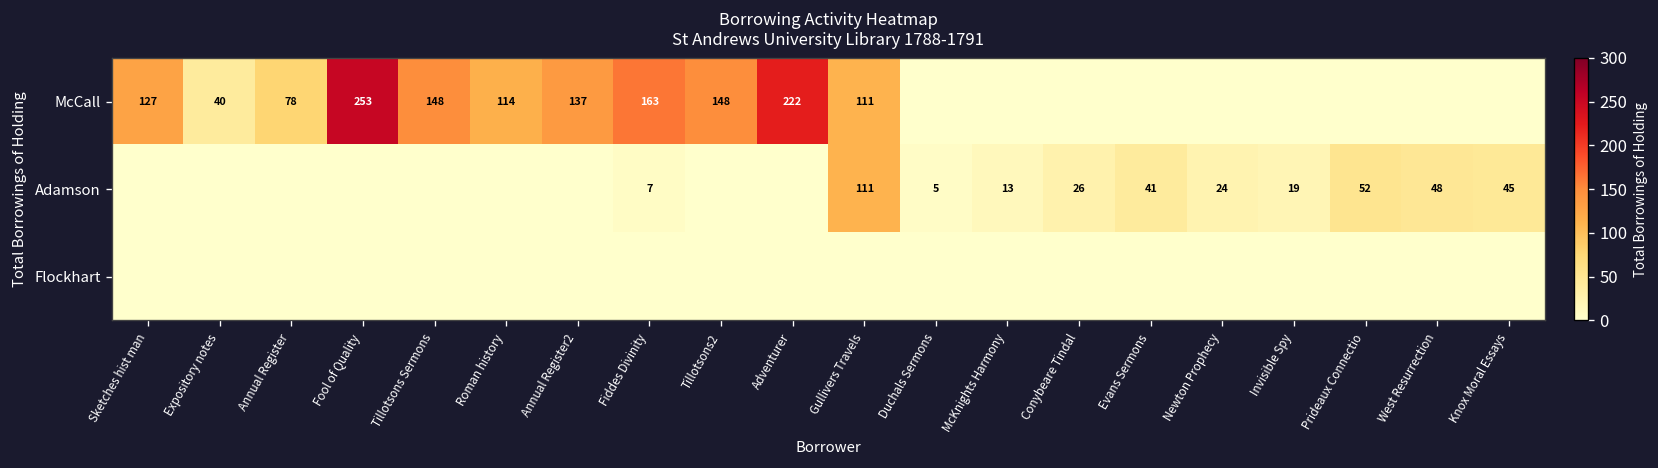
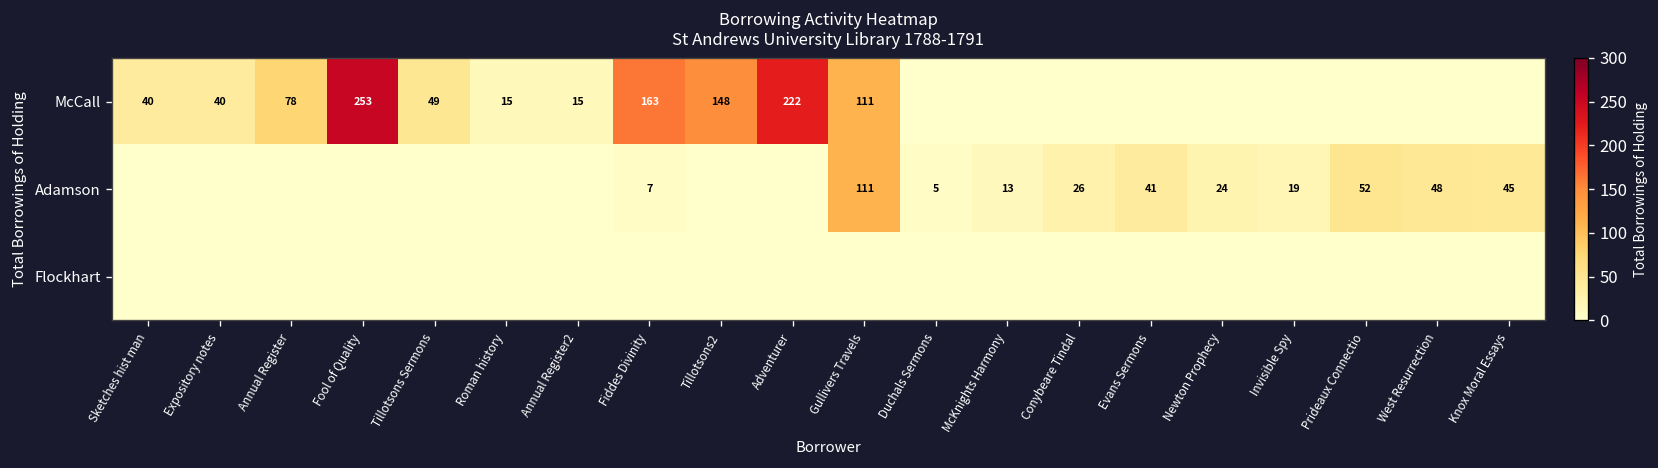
  {
    "McCall": {
-     "Sketches hist man": 127,
+     "Sketches hist man": 40,
      "Expository notes": 40,
      "Annual Register": 78,
      "Fool of Quality": 253,
-     "Tillotsons Sermons": 148,
-     "Roman history": 114,
-     "Annual Register2": 137,
+     "Tillotsons Sermons": 49,
+     "Roman history": 15,
+     "Annual Register2": 15,
      "Fiddes Divinity": 163,
      "Tillotsons2": 148,
      "Adventurer": 222,
      "Gullivers Travels": 111
    },
    "Adamson": {
      "Fiddes Divinity": 7,
      "Gullivers Travels": 111,
      "Duchals Sermons": 5,
      "McKnights Harmony": 13,
      "Conybeare Tindal": 26,
      "Evans Sermons": 41,
      "Newton Prophecy": 24,
      "Invisible Spy": 19,
      "Prideaux Connectio": 52,
      "West Resurrection": 48,
      "Knox Moral Essays": 45
    }
  }
